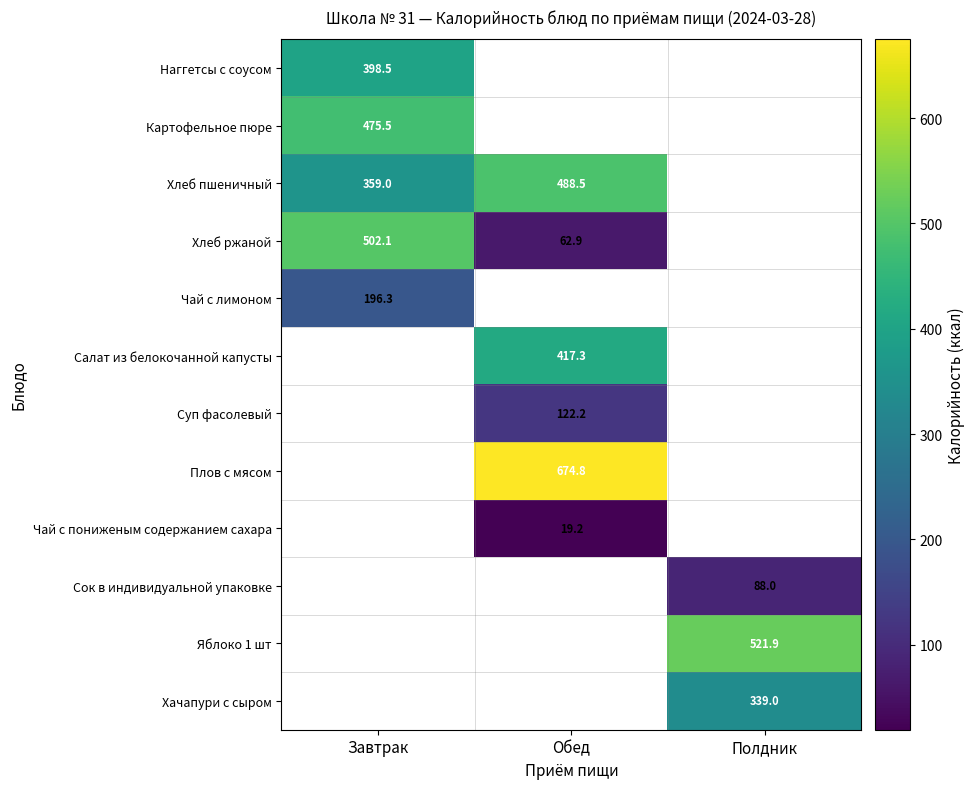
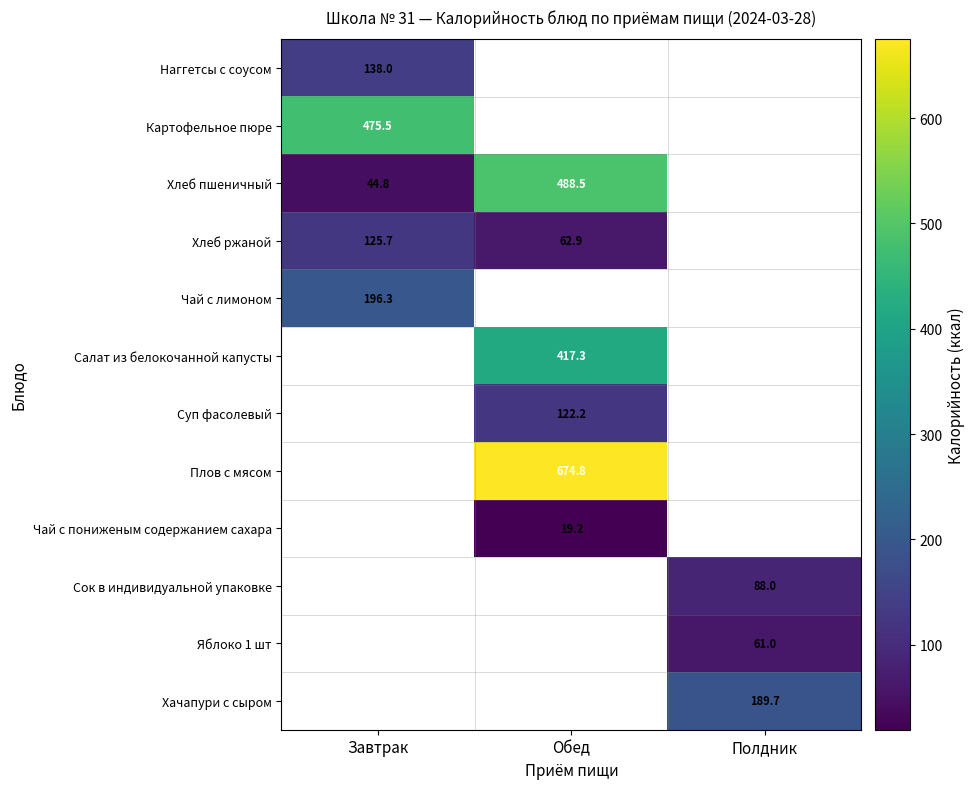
  {
    "Наггетсы с соусом": {
-     "Завтрак": 398.5
+     "Завтрак": 138.0
    },
    "Картофельное пюре": {
      "Завтрак": 475.5
    },
    "Хлеб пшеничный": {
-     "Завтрак": 359.0,
+     "Завтрак": 44.8,
      "Обед": 488.5
    },
    "Хлеб ржаной": {
-     "Завтрак": 502.1,
+     "Завтрак": 125.7,
      "Обед": 62.9
    },
    "Чай с лимоном": {
      "Завтрак": 196.3
    },
    "Салат из белокочанной капусты": {
      "Обед": 417.3
    },
    "Суп фасолевый": {
      "Обед": 122.2
    },
    "Плов с мясом": {
      "Обед": 674.8
    },
    "Чай с пониженым содержанием сахара": {
      "Обед": 19.2
    },
    "Сок в индивидуальной упаковке": {
      "Полдник": 88.0
    },
    "Яблоко 1 шт": {
-     "Полдник": 521.9
+     "Полдник": 61.0
    },
    "Хачапури с сыром": {
-     "Полдник": 339.0
+     "Полдник": 189.7
    }
  }
